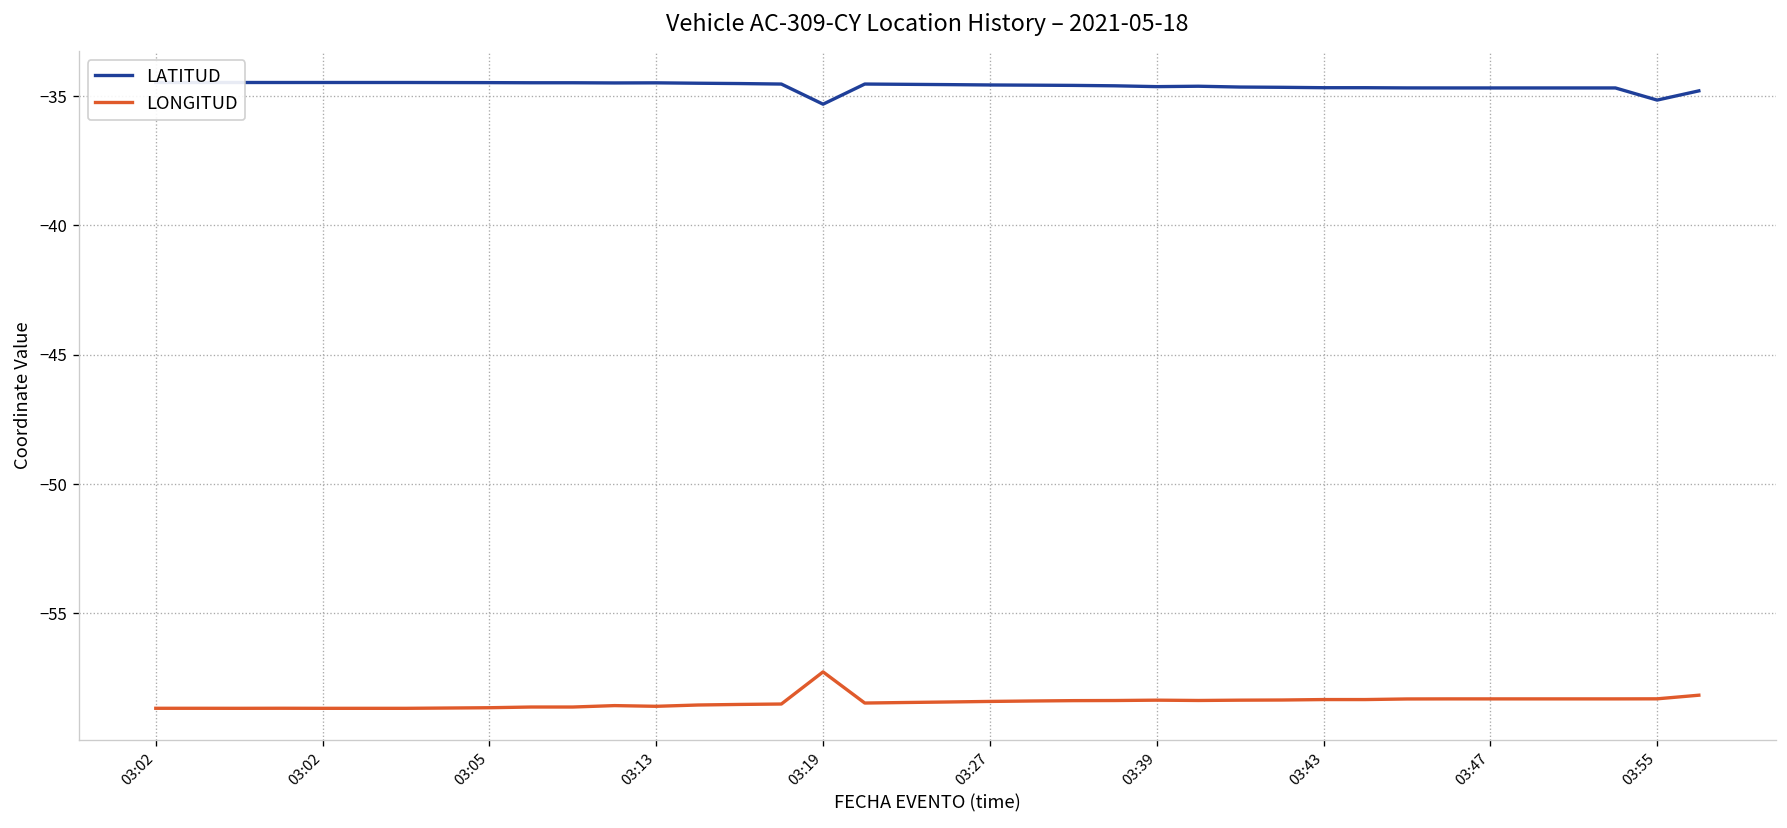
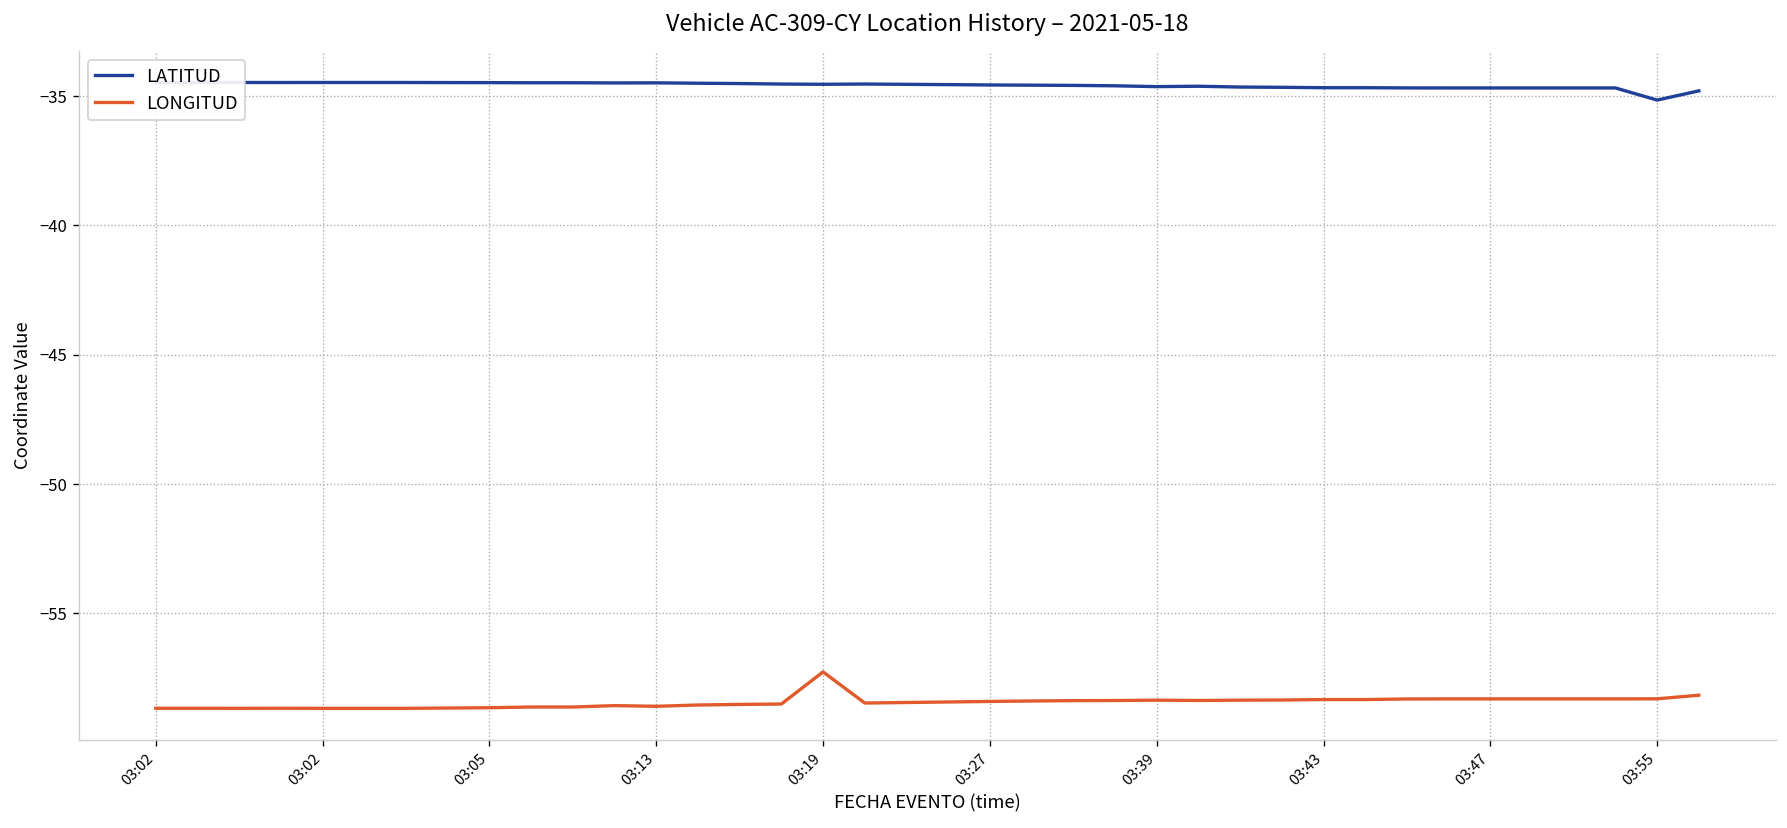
  {
    "LATITUD": {
      "03:05": -34.5,
-     "03:19": -35.3,
+     "03:19": -34.5,
      "03:55": -35.2
    },
    "LONGITUD": {
      "03:05": -58.6,
      "03:19": -57.3,
      "03:55": -58.3
    }
  }
